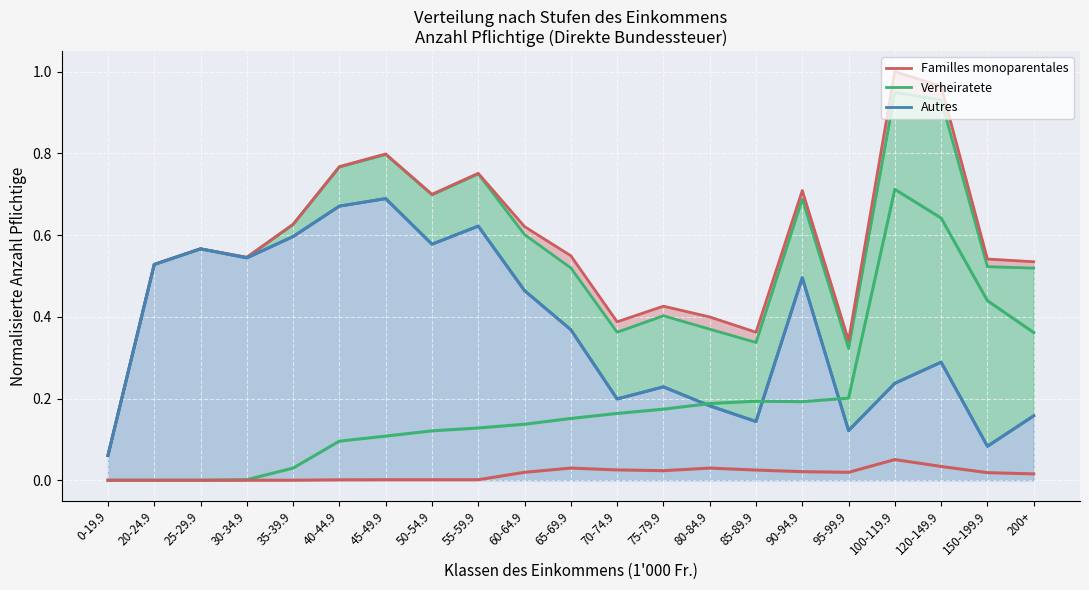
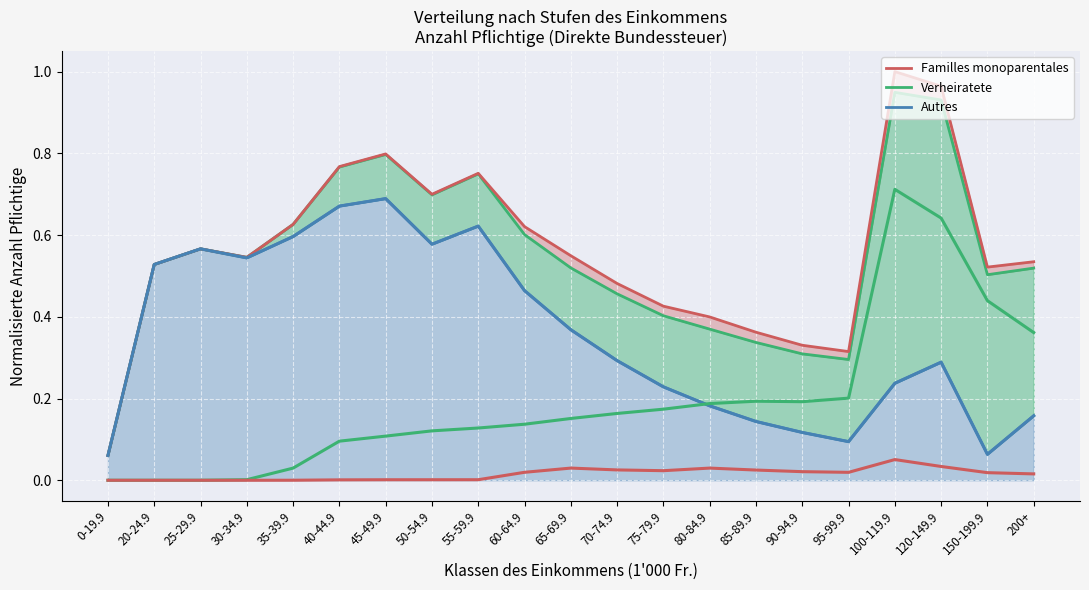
  {
    "Autres": {
      "35-39.9": 0.60,
      "40-44.9": 0.67,
      "45-49.9": 0.69,
      "50-54.9": 0.58,
      "55-59.9": 0.62,
      "60-64.9": 0.46,
      "65-69.9": 0.37,
-     "70-74.9": 0.20,
+     "70-74.9": 0.29,
      "75-79.9": 0.23,
      "85-89.9": 0.14,
-     "90-94.9": 0.50,
-     "95-99.9": 0.12,
+     "90-94.9": 0.12,
+     "95-99.9": 0.09,
      "100-119.9": 0.24,
      "120-149.9": 0.29,
-     "150-199.9": 0.08,
+     "150-199.9": 0.06,
      "200+": 0.16
    }
  }
